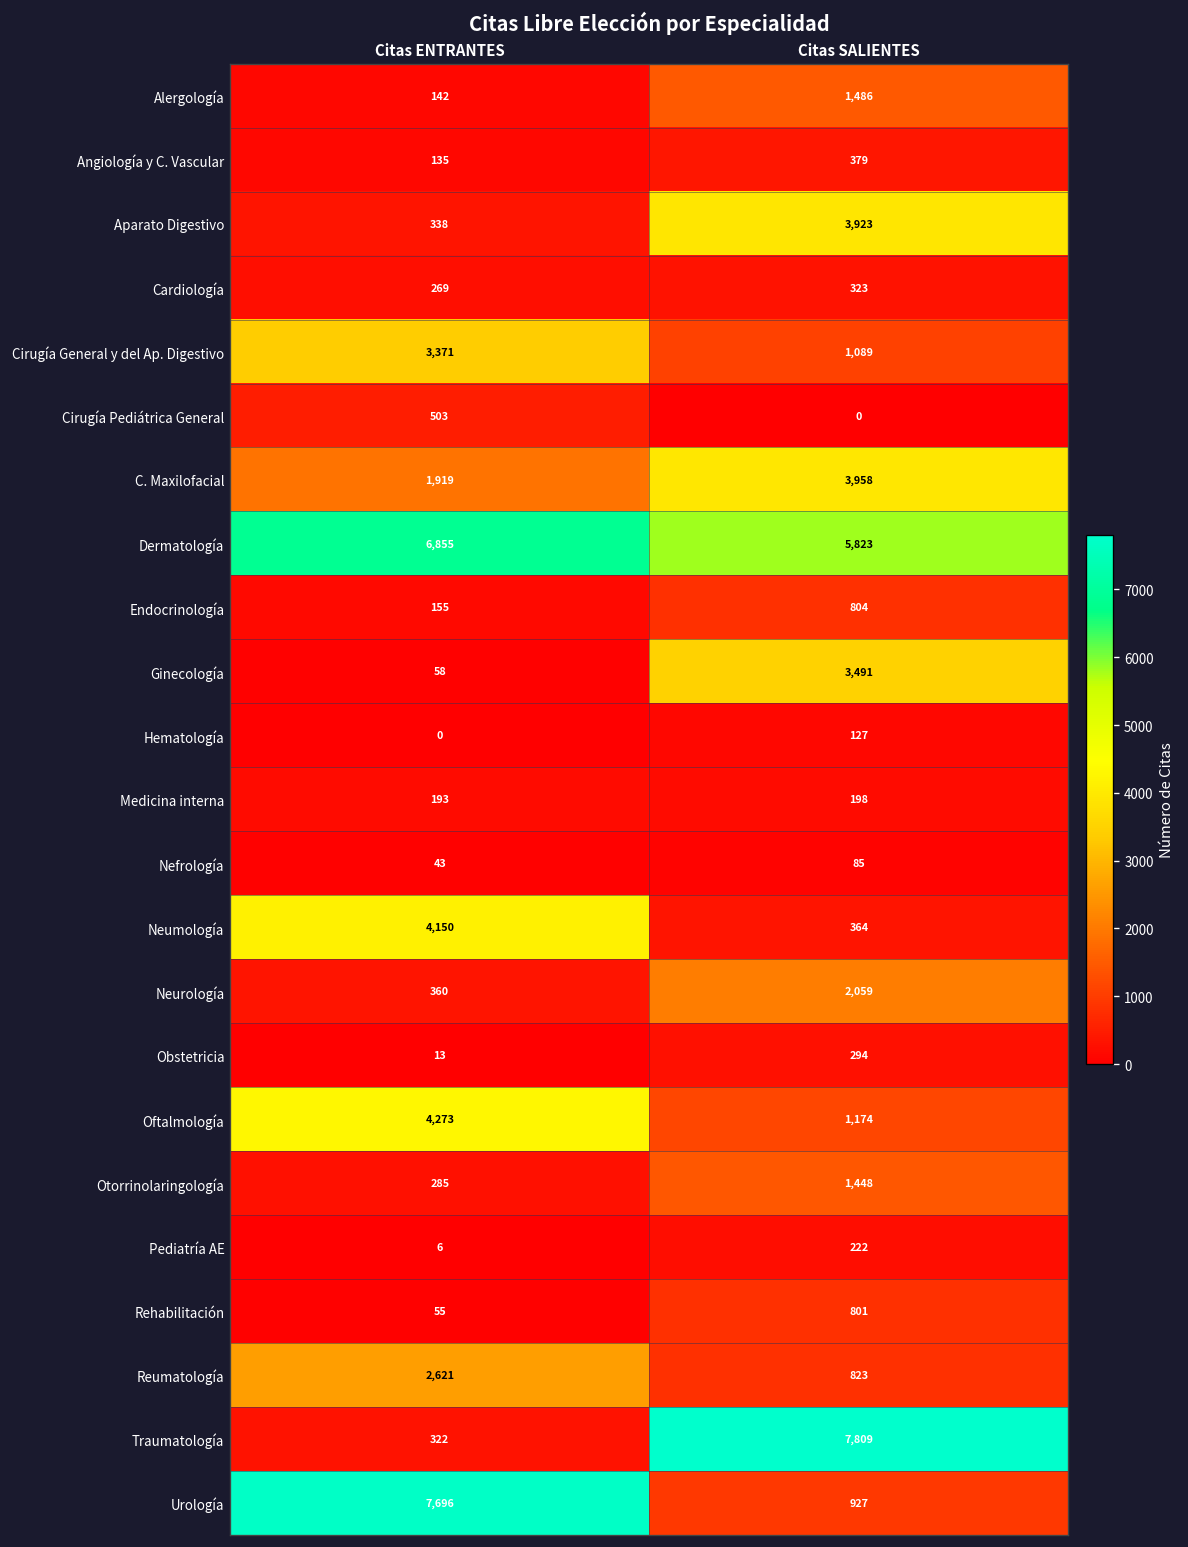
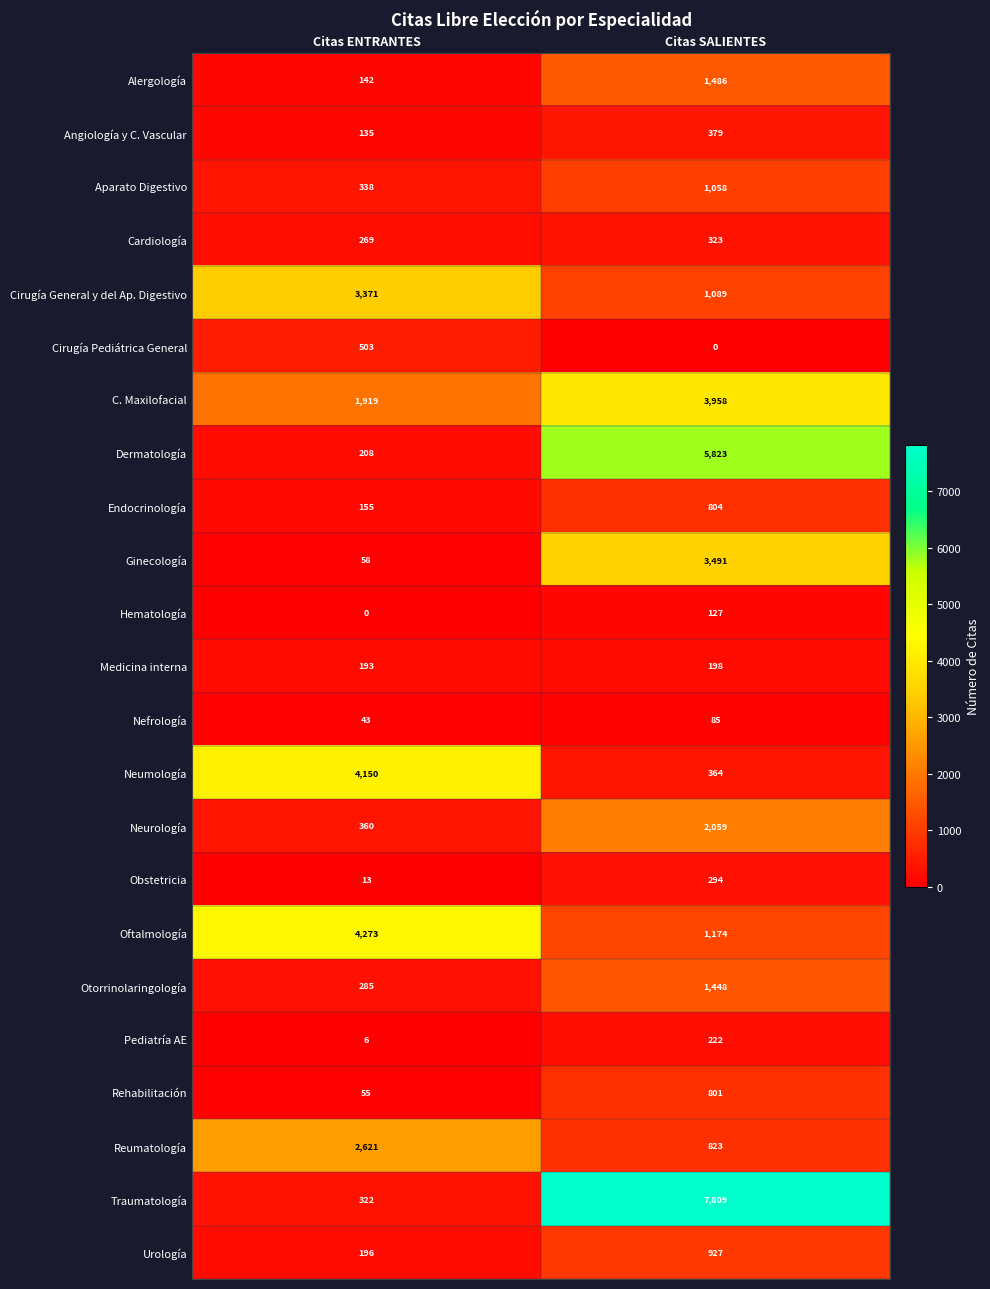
  {
    "Alergología": {
      "Citas ENTRANTES": "142",
      "Citas SALIENTES": "1,486"
    },
    "Angiología y C. Vascular": {
      "Citas ENTRANTES": "135",
      "Citas SALIENTES": "379"
    },
    "Aparato Digestivo": {
      "Citas ENTRANTES": "338",
-     "Citas SALIENTES": "3,923"
+     "Citas SALIENTES": "1,058"
    },
    "Cardiología": {
      "Citas ENTRANTES": "269",
      "Citas SALIENTES": "323"
    },
    "Cirugía General y del Ap. Digestivo": {
      "Citas ENTRANTES": "3,371",
      "Citas SALIENTES": "1,089"
    },
    "Cirugía Pediátrica General": {
      "Citas ENTRANTES": "503",
      "Citas SALIENTES": "0"
    },
    "C. Maxilofacial": {
      "Citas ENTRANTES": "1,919",
      "Citas SALIENTES": "3,958"
    },
    "Dermatología": {
-     "Citas ENTRANTES": "6,855",
+     "Citas ENTRANTES": "208",
      "Citas SALIENTES": "5,823"
    },
    "Endocrinología": {
      "Citas ENTRANTES": "155",
      "Citas SALIENTES": "804"
    },
    "Ginecología": {
      "Citas ENTRANTES": "58",
      "Citas SALIENTES": "3,491"
    },
    "Hematología": {
      "Citas ENTRANTES": "0",
      "Citas SALIENTES": "127"
    },
    "Medicina interna": {
      "Citas ENTRANTES": "193",
      "Citas SALIENTES": "198"
    },
    "Nefrología": {
      "Citas ENTRANTES": "43",
      "Citas SALIENTES": "85"
    },
    "Neumología": {
      "Citas ENTRANTES": "4,150",
      "Citas SALIENTES": "364"
    },
    "Neurología": {
      "Citas ENTRANTES": "360",
      "Citas SALIENTES": "2,059"
    },
    "Obstetricia": {
      "Citas ENTRANTES": "13",
      "Citas SALIENTES": "294"
    },
    "Oftalmología": {
      "Citas ENTRANTES": "4,273",
      "Citas SALIENTES": "1,174"
    },
    "Otorrinolaringología": {
      "Citas ENTRANTES": "285",
      "Citas SALIENTES": "1,448"
    },
    "Pediatría AE": {
      "Citas ENTRANTES": "6",
      "Citas SALIENTES": "222"
    },
    "Rehabilitación": {
      "Citas ENTRANTES": "55",
      "Citas SALIENTES": "801"
    },
    "Reumatología": {
      "Citas ENTRANTES": "2,621",
      "Citas SALIENTES": "823"
    },
    "Traumatología": {
      "Citas ENTRANTES": "322",
      "Citas SALIENTES": "7,809"
    },
    "Urología": {
-     "Citas ENTRANTES": "7,696",
+     "Citas ENTRANTES": "196",
      "Citas SALIENTES": "927"
    }
  }
